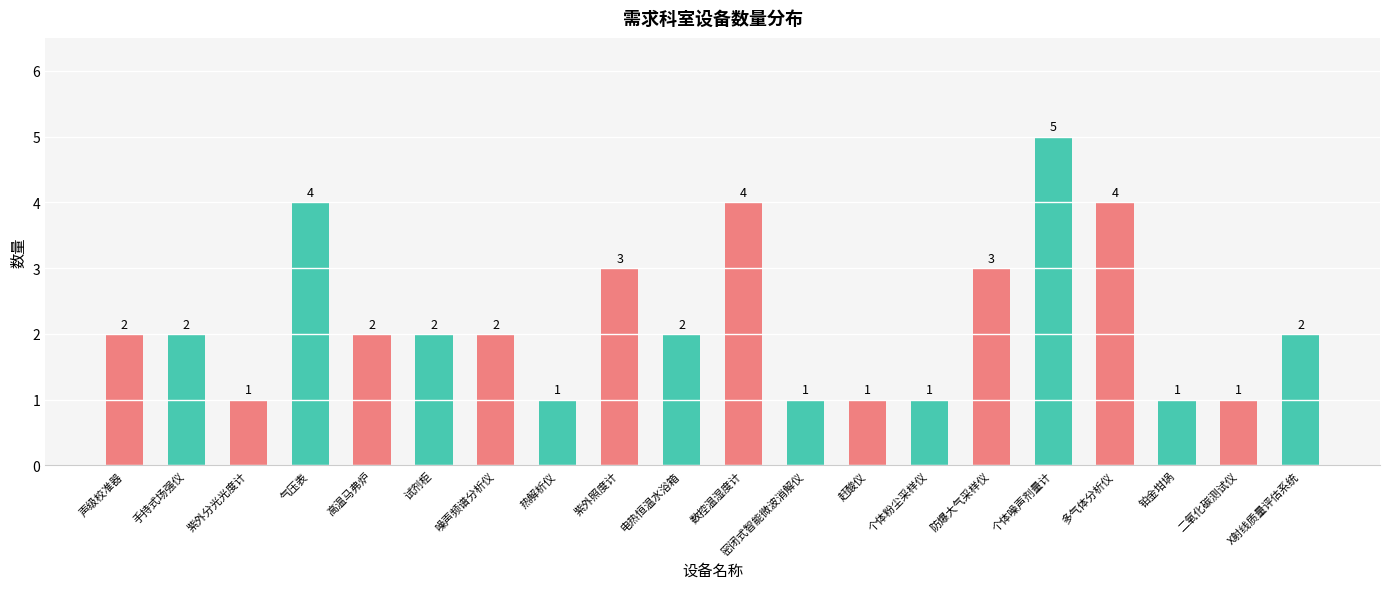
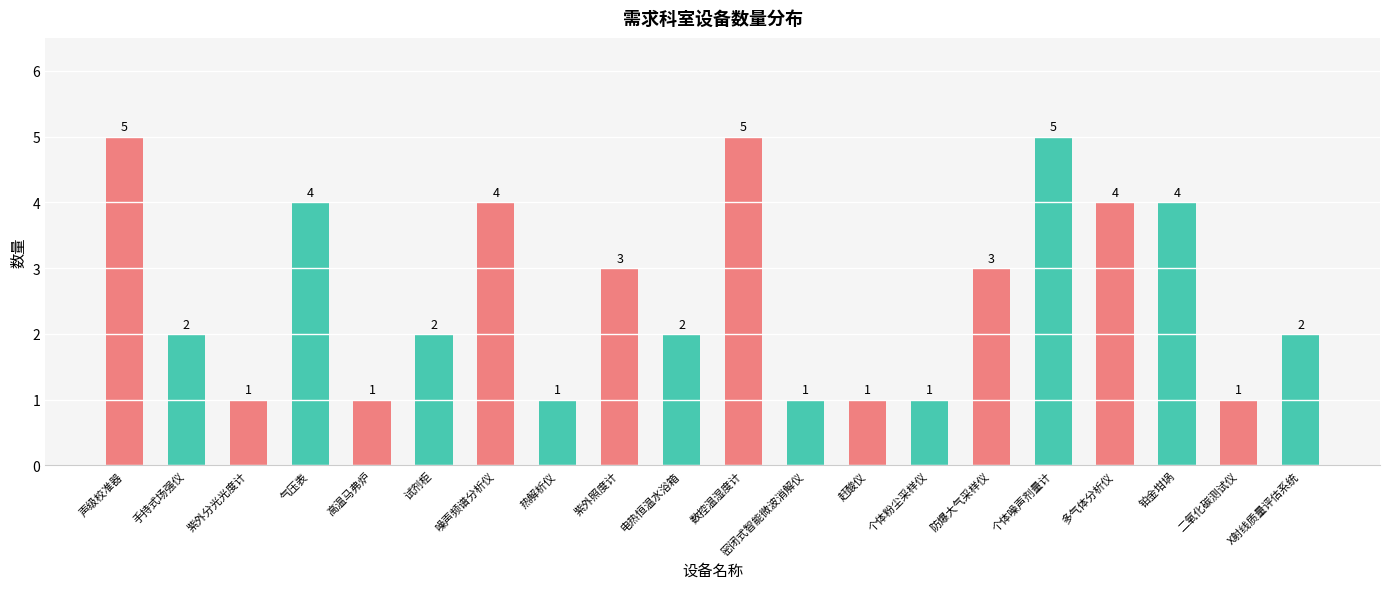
  {
-   "声级校准器": 2,
+   "声级校准器": 5,
    "手持式场强仪": 2,
    "紫外分光光度计": 1,
    "气压表": 4,
-   "高温马弗炉": 2,
+   "高温马弗炉": 1,
    "试剂柜": 2,
-   "噪声频谱分析仪": 2,
+   "噪声频谱分析仪": 4,
    "热解析仪": 1,
    "紫外照度计": 3,
    "电热恒温水浴箱": 2,
-   "数控温湿度计": 4,
+   "数控温湿度计": 5,
    "密闭式智能微波消解仪": 1,
    "赶酸仪": 1,
    "个体粉尘采样仪": 1,
    "防爆大气采样仪": 3,
    "个体噪声剂量计": 5,
    "多气体分析仪": 4,
-   "铂金坩埚": 1,
+   "铂金坩埚": 4,
    "二氧化碳测试仪": 1,
    "X射线质量评估系统": 2
  }
